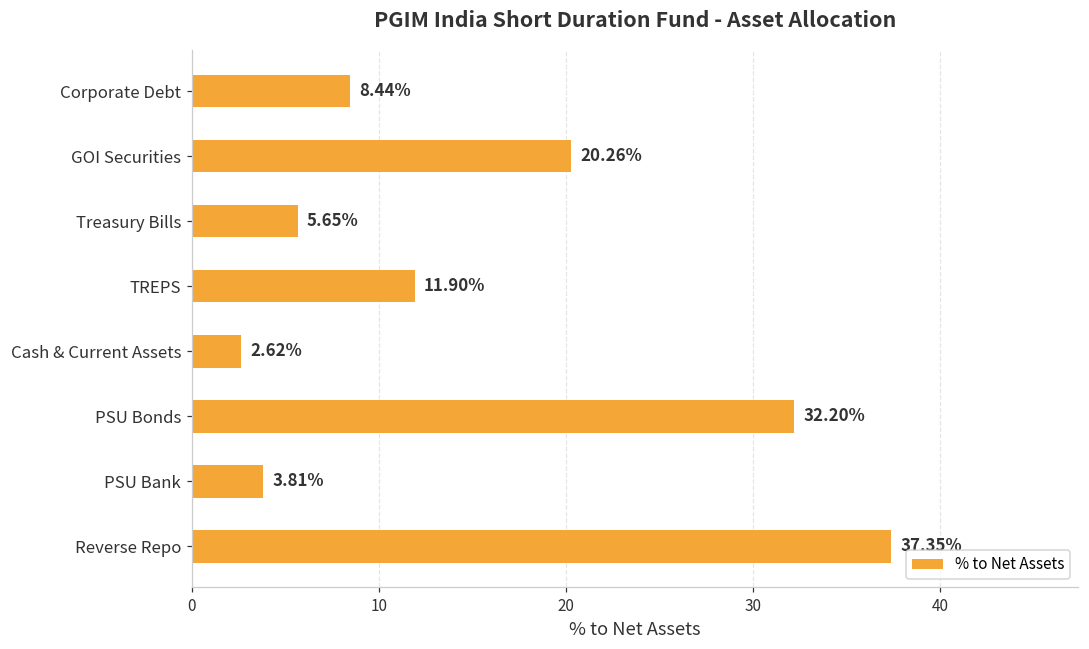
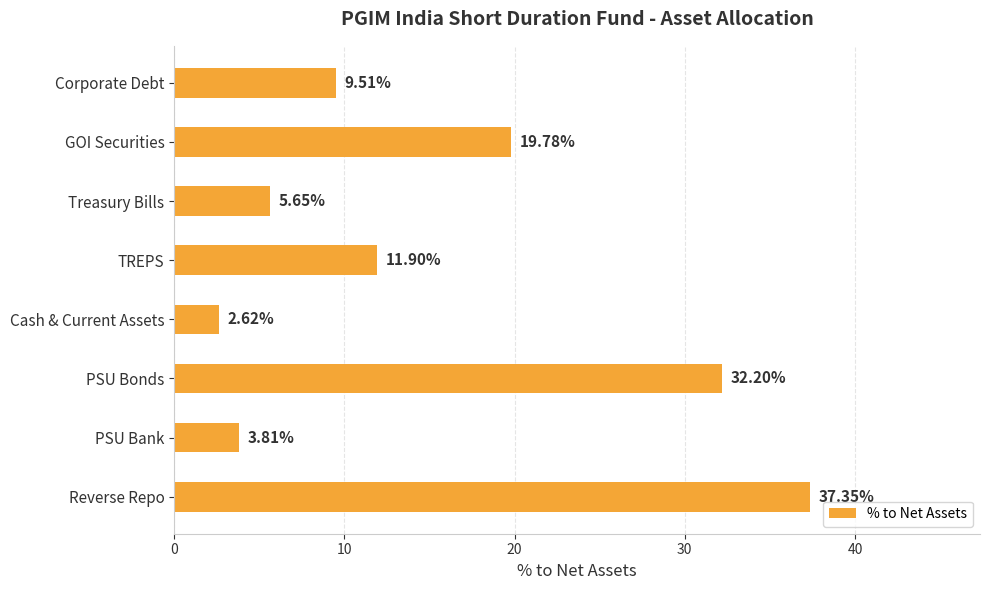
  {
-   "Corporate Debt": "8.44%",
-   "GOI Securities": "20.26%",
+   "Corporate Debt": "9.51%",
+   "GOI Securities": "19.78%",
    "Treasury Bills": "5.65%",
    "TREPS": "11.90%",
    "Cash & Current Assets": "2.62%",
    "PSU Bonds": "32.20%",
    "PSU Bank": "3.81%"
  }
